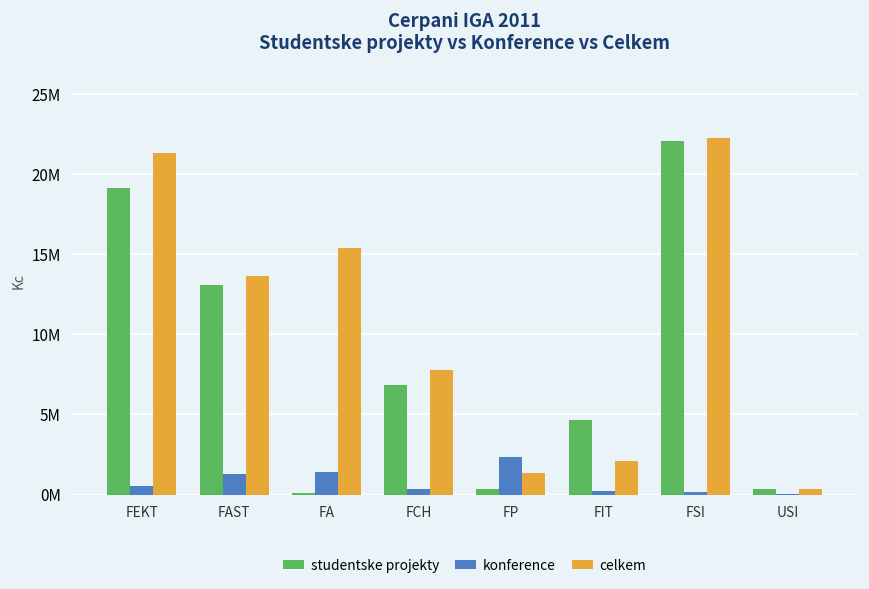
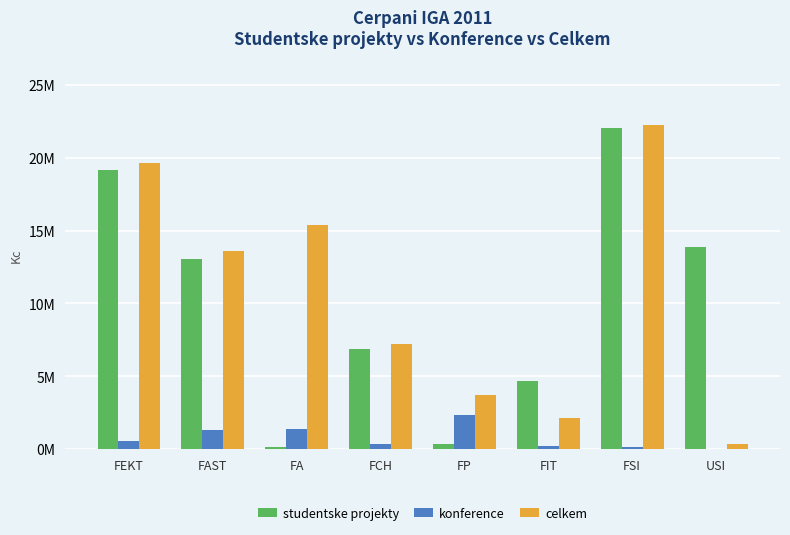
  {
    "studentske projekty": {
      "FEKT": 19100000,
      "FAST": 13100000,
      "FCH": 6800000,
      "FP": 400000,
      "FIT": 4700000,
      "FSI": 22100000,
-     "USI": 300000
+     "USI": 13900000
    },
    "konference": {
      "FEKT": 500000,
      "FAST": 1300000,
      "FA": 1400000,
      "FCH": 400000,
      "FP": 2300000,
      "FIT": 200000
    },
    "celkem": {
-     "FEKT": 21300000,
+     "FEKT": 19700000,
      "FAST": 13600000,
      "FA": 15400000,
-     "FCH": 7800000,
-     "FP": 1400000,
+     "FCH": 7200000,
+     "FP": 3700000,
      "FIT": 2100000,
      "FSI": 22200000,
      "USI": 300000
    }
  }
